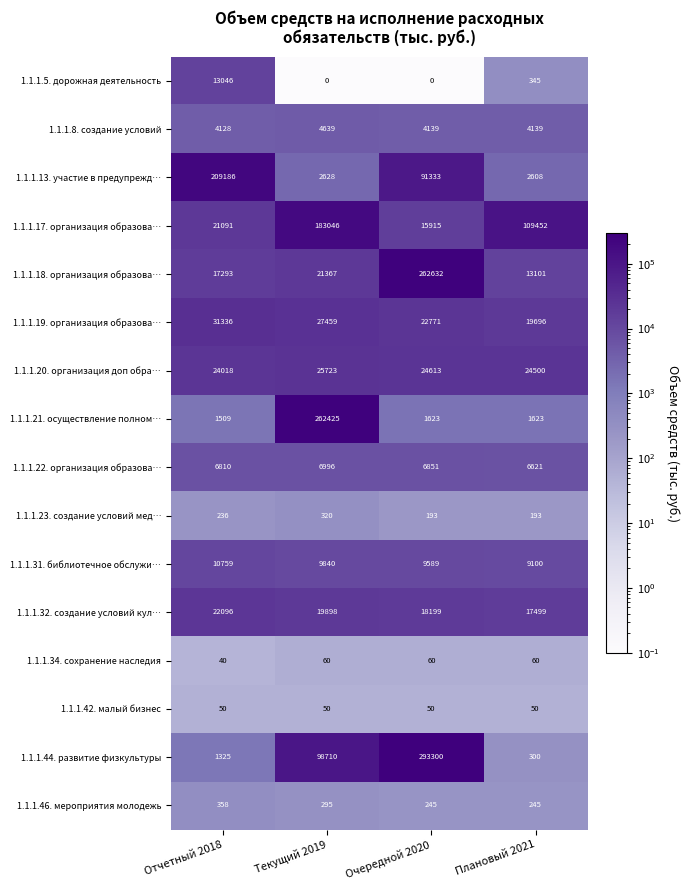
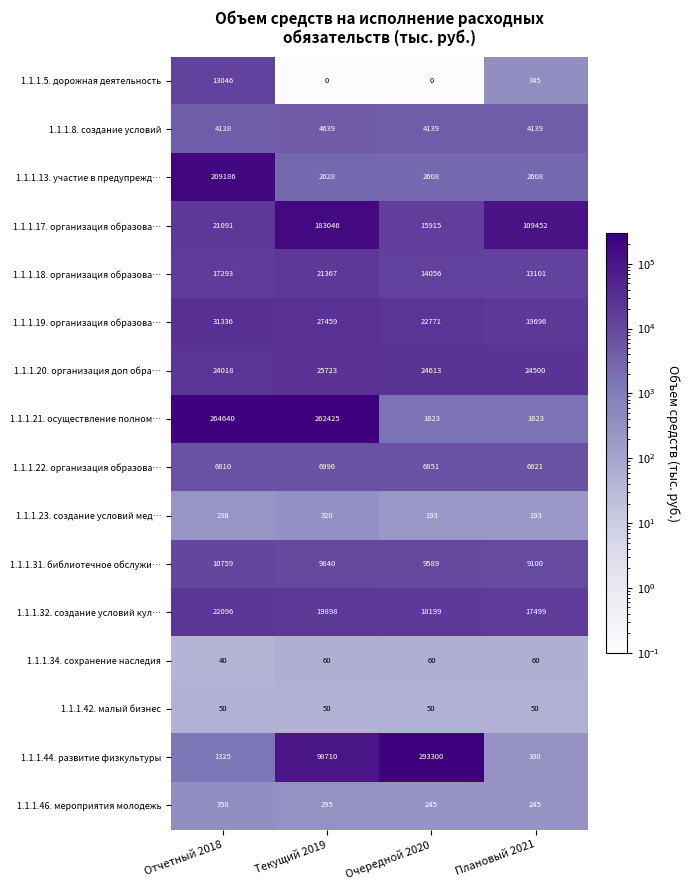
  {
    "1.1.1.5. дорожная деятельность": {
      "Отчетный 2018": 13046,
      "Текущий 2019": 0,
      "Очередной 2020": 0,
      "Плановый 2021": 345
    },
    "1.1.1.8. создание условий": {
      "Отчетный 2018": 4128,
      "Текущий 2019": 4639,
      "Очередной 2020": 4139,
      "Плановый 2021": 4139
    },
    "1.1.1.13. участие в предупрежд…": {
      "Отчетный 2018": 209186,
      "Текущий 2019": 2628,
-     "Очередной 2020": 91333,
+     "Очередной 2020": 2608,
      "Плановый 2021": 2608
    },
    "1.1.1.17. организация образова…": {
      "Отчетный 2018": 21091,
      "Текущий 2019": 183046,
      "Очередной 2020": 15915,
      "Плановый 2021": 109452
    },
    "1.1.1.18. организация образова…": {
      "Отчетный 2018": 17293,
      "Текущий 2019": 21367,
-     "Очередной 2020": 262632,
+     "Очередной 2020": 14056,
      "Плановый 2021": 13101
    },
    "1.1.1.19. организация образова…": {
      "Отчетный 2018": 31336,
      "Текущий 2019": 27459,
      "Очередной 2020": 22771,
      "Плановый 2021": 19696
    },
    "1.1.1.20. организация доп обра…": {
      "Отчетный 2018": 24018,
      "Текущий 2019": 25723,
      "Очередной 2020": 24613,
      "Плановый 2021": 24500
    },
    "1.1.1.21. осуществление полном…": {
-     "Отчетный 2018": 1509,
+     "Отчетный 2018": 264640,
      "Текущий 2019": 262425,
      "Очередной 2020": 1623,
      "Плановый 2021": 1623
    },
    "1.1.1.22. организация образова…": {
      "Отчетный 2018": 6810,
      "Текущий 2019": 6996,
      "Очередной 2020": 6851,
      "Плановый 2021": 6621
    },
    "1.1.1.23. создание условий мед…": {
      "Отчетный 2018": 236,
      "Текущий 2019": 320,
      "Очередной 2020": 193,
      "Плановый 2021": 193
    },
    "1.1.1.31. библиотечное обслужи…": {
      "Отчетный 2018": 10759,
      "Текущий 2019": 9840,
      "Очередной 2020": 9589,
      "Плановый 2021": 9100
    },
    "1.1.1.32. создание условий кул…": {
      "Отчетный 2018": 22096,
      "Текущий 2019": 19898,
      "Очередной 2020": 18199,
      "Плановый 2021": 17499
    },
    "1.1.1.34. сохранение наследия": {
      "Отчетный 2018": 40,
      "Текущий 2019": 60,
      "Очередной 2020": 60,
      "Плановый 2021": 60
    },
    "1.1.1.42. малый бизнес": {
      "Отчетный 2018": 50,
      "Текущий 2019": 50,
      "Очередной 2020": 50,
      "Плановый 2021": 50
    },
    "1.1.1.44. развитие физкультуры": {
      "Отчетный 2018": 1325,
      "Текущий 2019": 98710,
      "Очередной 2020": 293300,
      "Плановый 2021": 300
    },
    "1.1.1.46. мероприятия молодежь": {
      "Отчетный 2018": 358,
      "Текущий 2019": 295,
      "Очередной 2020": 245,
      "Плановый 2021": 245
    }
  }
